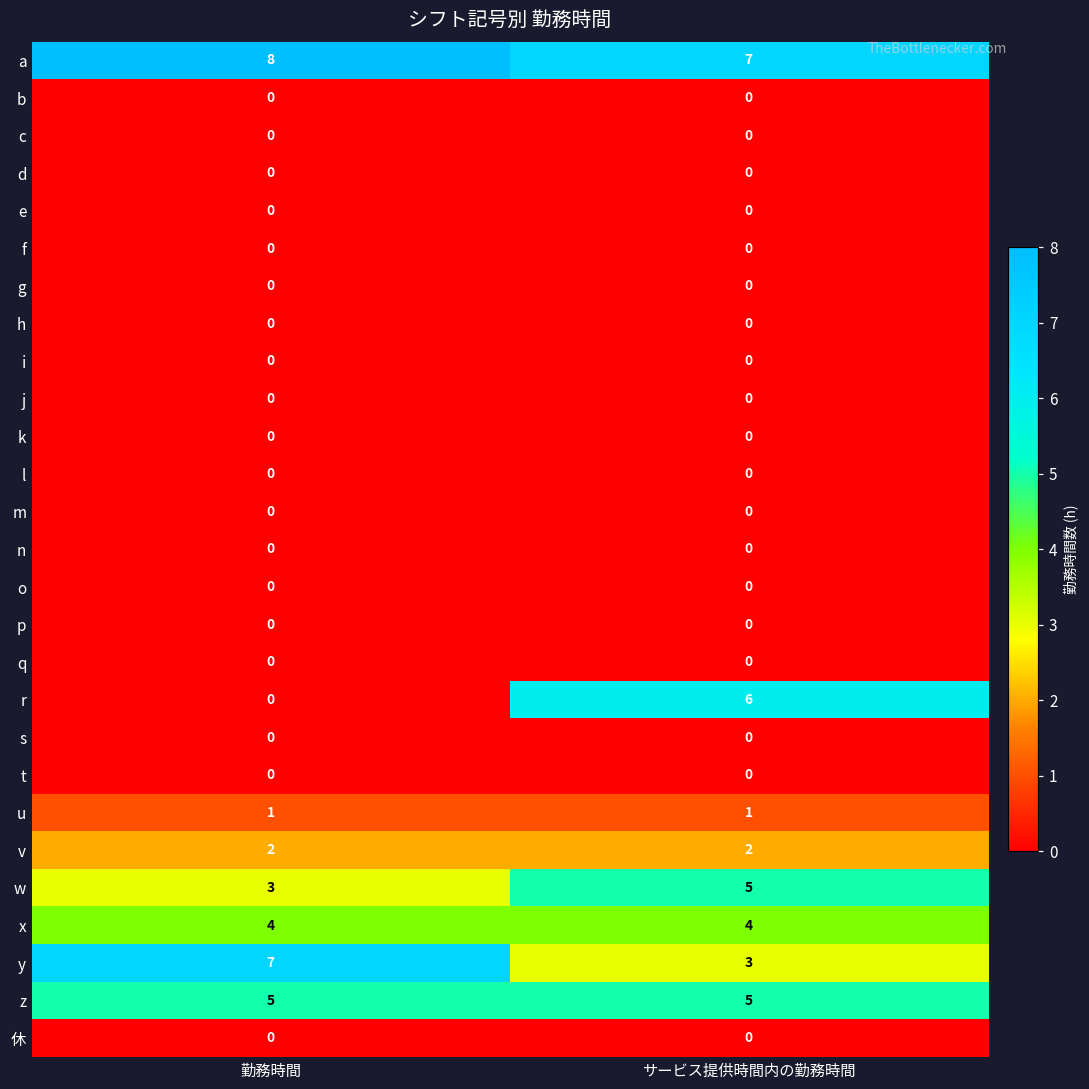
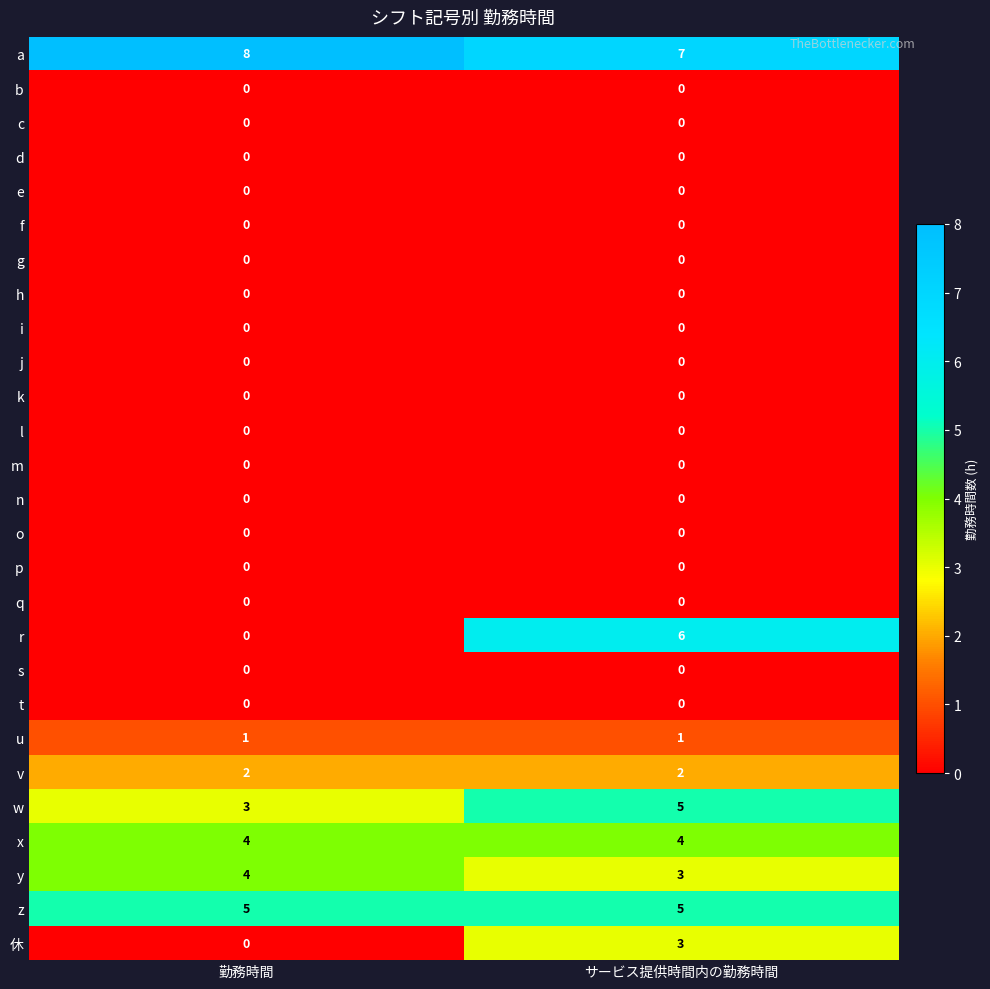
  {
    "a": {
      "勤務時間": 8
    },
    "b": {
      "勤務時間": 0,
      "サービス提供時間内の勤務時間": 0
    },
    "c": {
      "勤務時間": 0,
      "サービス提供時間内の勤務時間": 0
    },
    "d": {
      "勤務時間": 0,
      "サービス提供時間内の勤務時間": 0
    },
    "e": {
      "勤務時間": 0,
      "サービス提供時間内の勤務時間": 0
    },
    "f": {
      "勤務時間": 0,
      "サービス提供時間内の勤務時間": 0
    },
    "g": {
      "勤務時間": 0,
      "サービス提供時間内の勤務時間": 0
    },
    "h": {
      "勤務時間": 0,
      "サービス提供時間内の勤務時間": 0
    },
    "i": {
      "勤務時間": 0,
      "サービス提供時間内の勤務時間": 0
    },
    "j": {
      "勤務時間": 0,
      "サービス提供時間内の勤務時間": 0
    },
    "k": {
      "勤務時間": 0,
      "サービス提供時間内の勤務時間": 0
    },
    "l": {
      "勤務時間": 0,
      "サービス提供時間内の勤務時間": 0
    },
    "m": {
      "勤務時間": 0,
      "サービス提供時間内の勤務時間": 0
    },
    "n": {
      "勤務時間": 0,
      "サービス提供時間内の勤務時間": 0
    },
    "o": {
      "勤務時間": 0,
      "サービス提供時間内の勤務時間": 0
    },
    "p": {
      "勤務時間": 0,
      "サービス提供時間内の勤務時間": 0
    },
    "q": {
      "勤務時間": 0,
      "サービス提供時間内の勤務時間": 0
    },
    "r": {
      "勤務時間": 0,
      "サービス提供時間内の勤務時間": 6
    },
    "s": {
      "勤務時間": 0,
      "サービス提供時間内の勤務時間": 0
    },
    "t": {
      "勤務時間": 0,
      "サービス提供時間内の勤務時間": 0
    },
    "u": {
      "勤務時間": 1,
      "サービス提供時間内の勤務時間": 1
    },
    "v": {
      "勤務時間": 2,
      "サービス提供時間内の勤務時間": 2
    },
    "w": {
      "勤務時間": 3,
      "サービス提供時間内の勤務時間": 5
    },
    "x": {
      "勤務時間": 4,
      "サービス提供時間内の勤務時間": 4
    },
    "y": {
-     "勤務時間": 7,
+     "勤務時間": 4,
      "サービス提供時間内の勤務時間": 3
    },
    "z": {
      "勤務時間": 5,
      "サービス提供時間内の勤務時間": 5
    },
    "休": {
      "勤務時間": 0,
-     "サービス提供時間内の勤務時間": 0
+     "サービス提供時間内の勤務時間": 3
    }
  }
